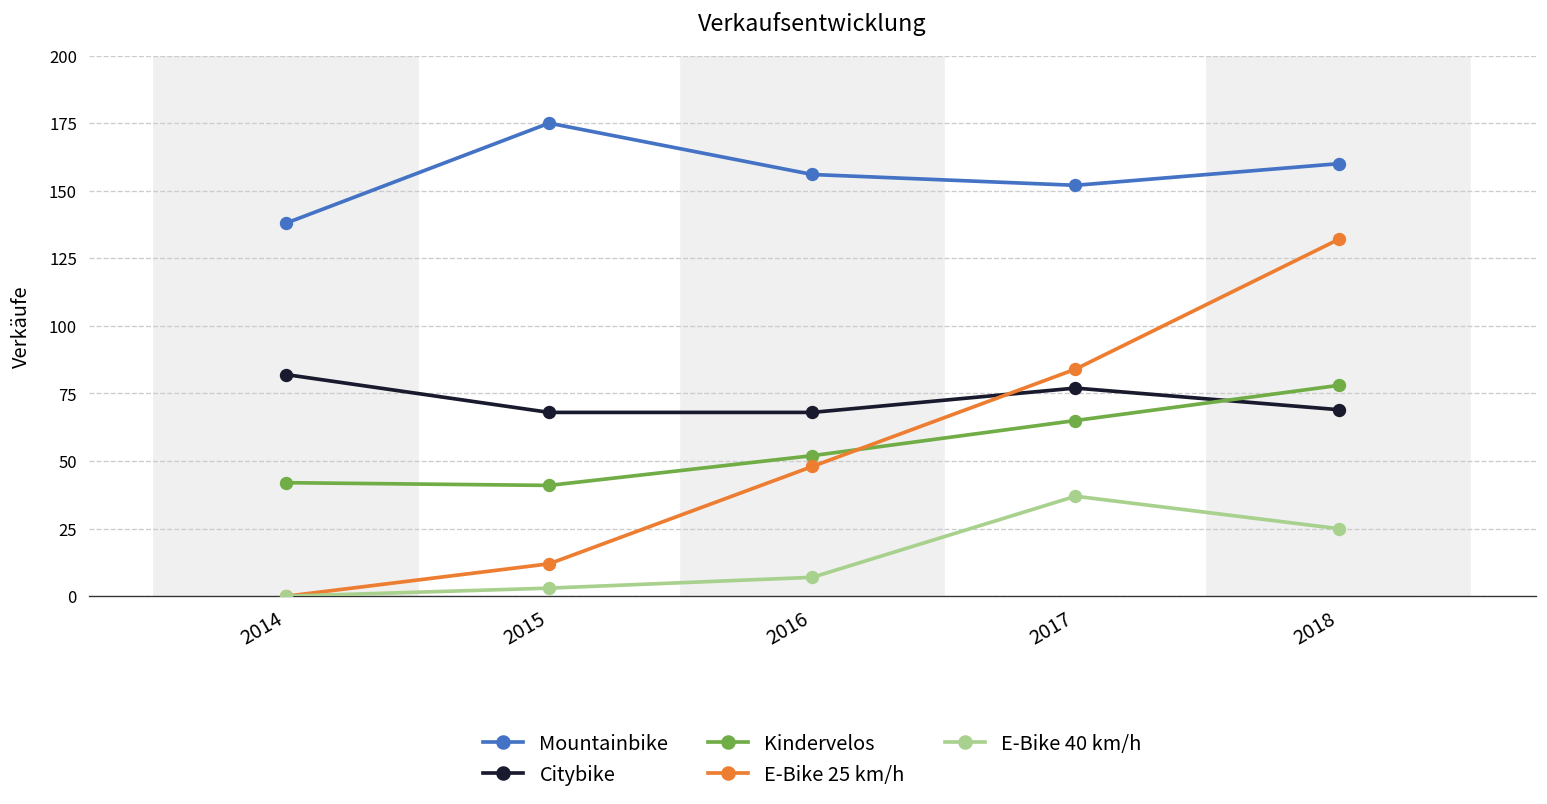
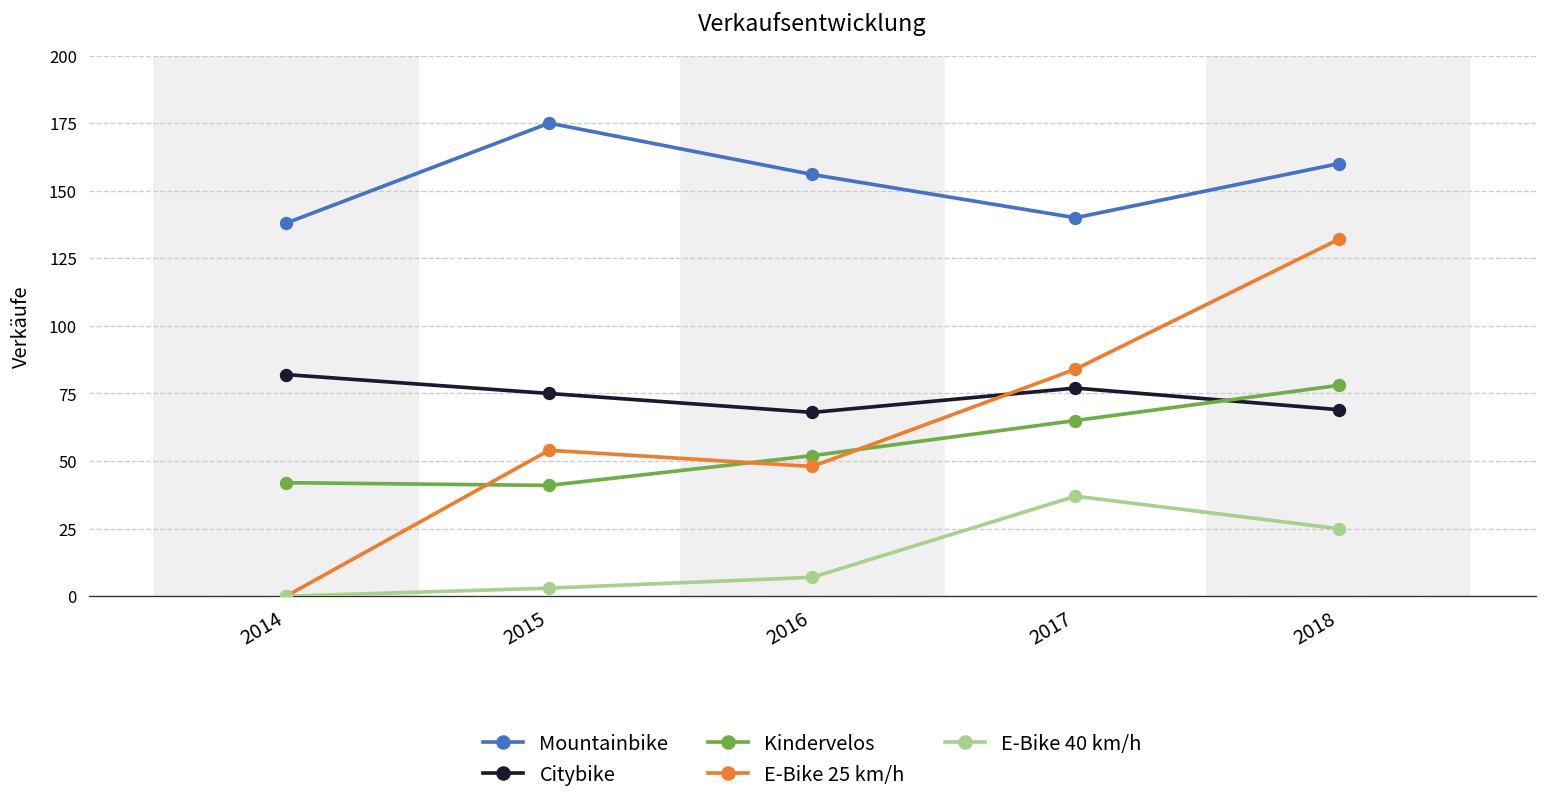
  {
    "Mountainbike": {
      "2014": 138,
      "2015": 175,
      "2016": 156,
-     "2017": 152,
+     "2017": 140,
      "2018": 160
    },
    "Citybike": {
      "2014": 82,
-     "2015": 68,
+     "2015": 75,
      "2016": 68,
      "2017": 77,
      "2018": 69
    },
    "Kindervelos": {
      "2014": 42,
      "2015": 41,
      "2016": 52,
      "2017": 65,
      "2018": 78
    },
    "E-Bike 25 km/h": {
-     "2015": 12,
+     "2015": 54,
      "2016": 48,
      "2017": 84,
      "2018": 132
    },
    "E-Bike 40 km/h": {
      "2015": 3,
      "2016": 7,
      "2017": 37,
      "2018": 25
    }
  }
